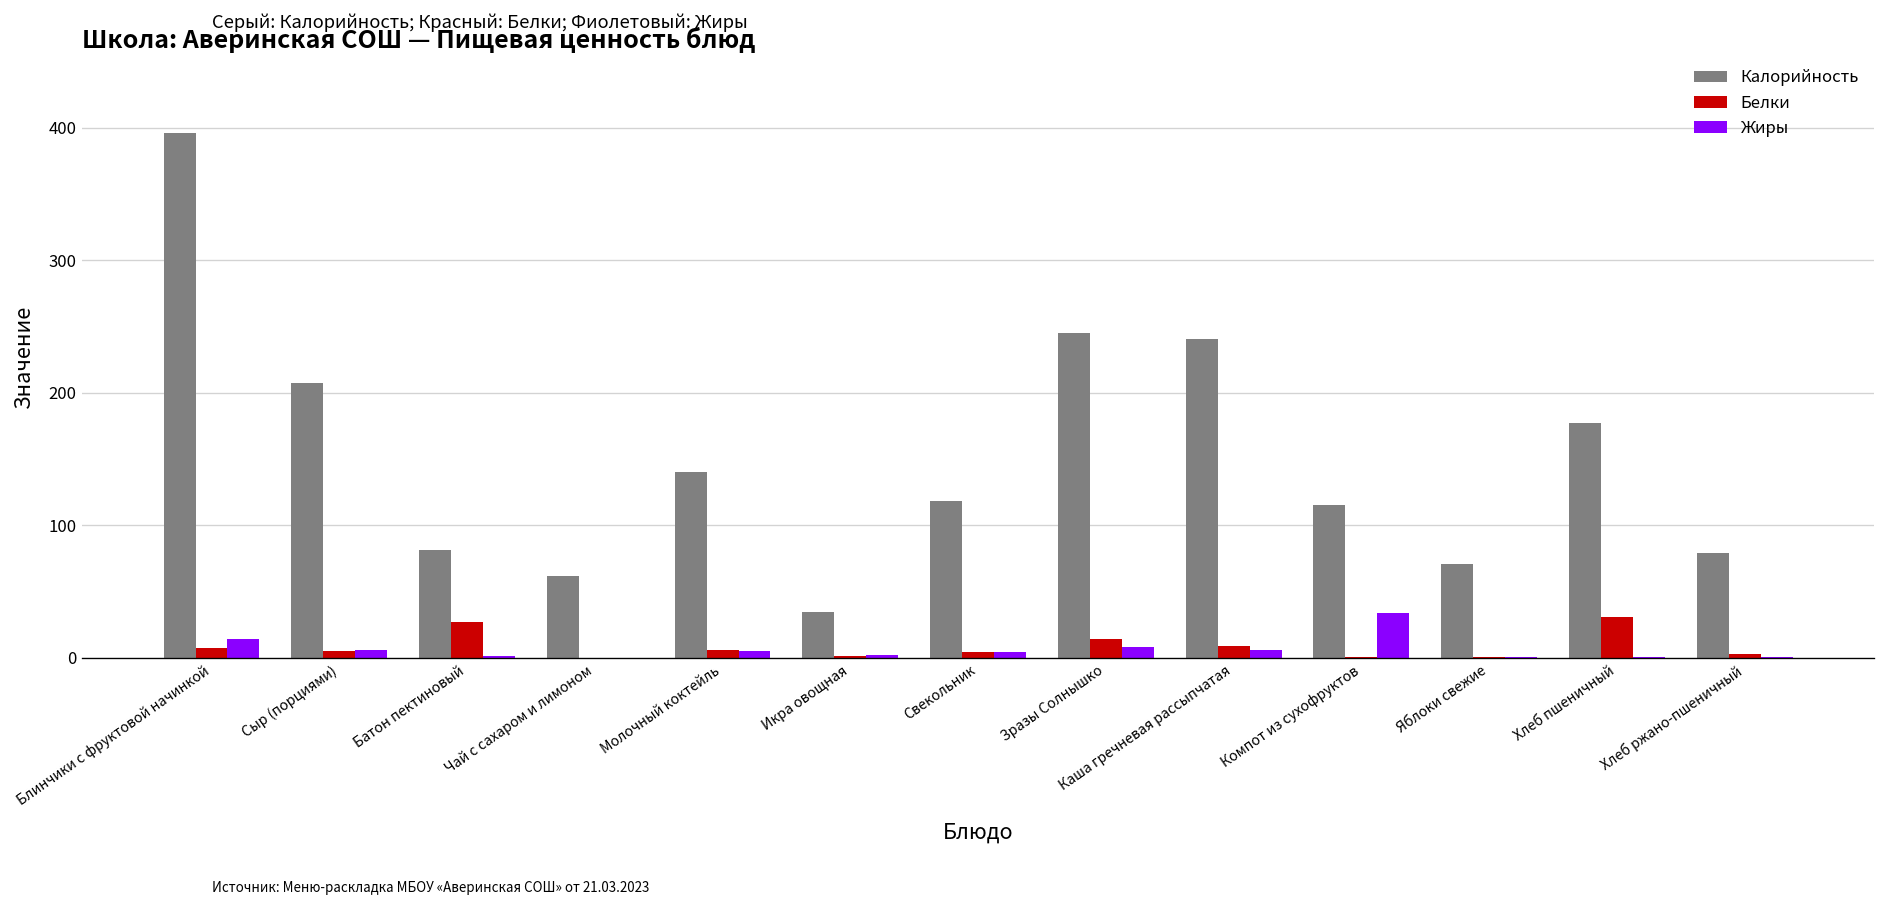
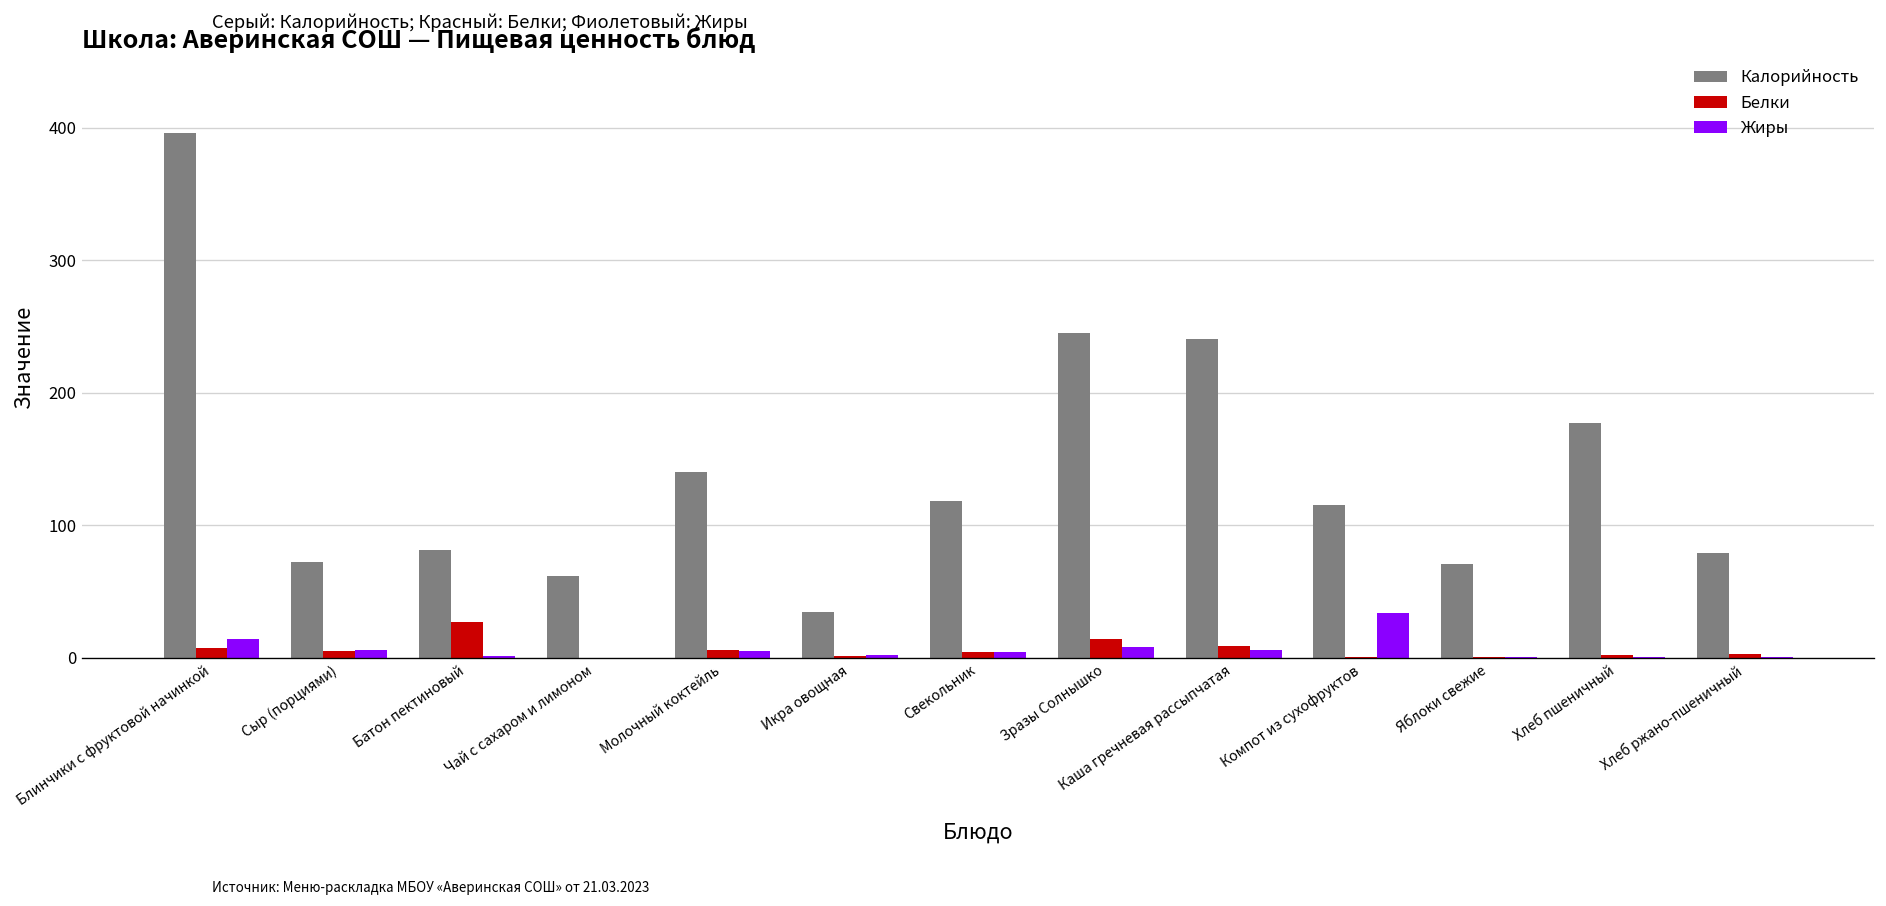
  {
    "Калорийность": {
      "Блинчики с фруктовой начинкой": 396,
-     "Сыр (порциями)": 207,
+     "Сыр (порциями)": 72,
      "Батон пектиновый": 81,
      "Чай с сахаром и лимоном": 62,
      "Молочный коктейль": 140,
      "Икра овощная": 35,
      "Свекольник": 119,
      "Зразы Солнышко": 245,
      "Каша гречневая рассыпчатая": 240,
      "Компот из сухофруктов": 115,
      "Яблоки свежие": 71,
      "Хлеб пшеничный": 177,
      "Хлеб ржано-пшеничный": 79
    },
    "Белки": {
      "Блинчики с фруктовой начинкой": 7,
      "Сыр (порциями)": 5,
      "Батон пектиновый": 27,
      "Молочный коктейль": 6,
      "Свекольник": 4,
      "Зразы Солнышко": 14,
      "Каша гречневая рассыпчатая": 9,
-     "Хлеб пшеничный": 30,
+     "Хлеб пшеничный": 2,
      "Хлеб ржано-пшеничный": 3
    },
    "Жиры": {
      "Блинчики с фруктовой начинкой": 14,
      "Сыр (порциями)": 6,
      "Молочный коктейль": 5,
      "Свекольник": 4,
      "Зразы Солнышко": 8,
      "Каша гречневая рассыпчатая": 6,
      "Компот из сухофруктов": 33
    }
  }
